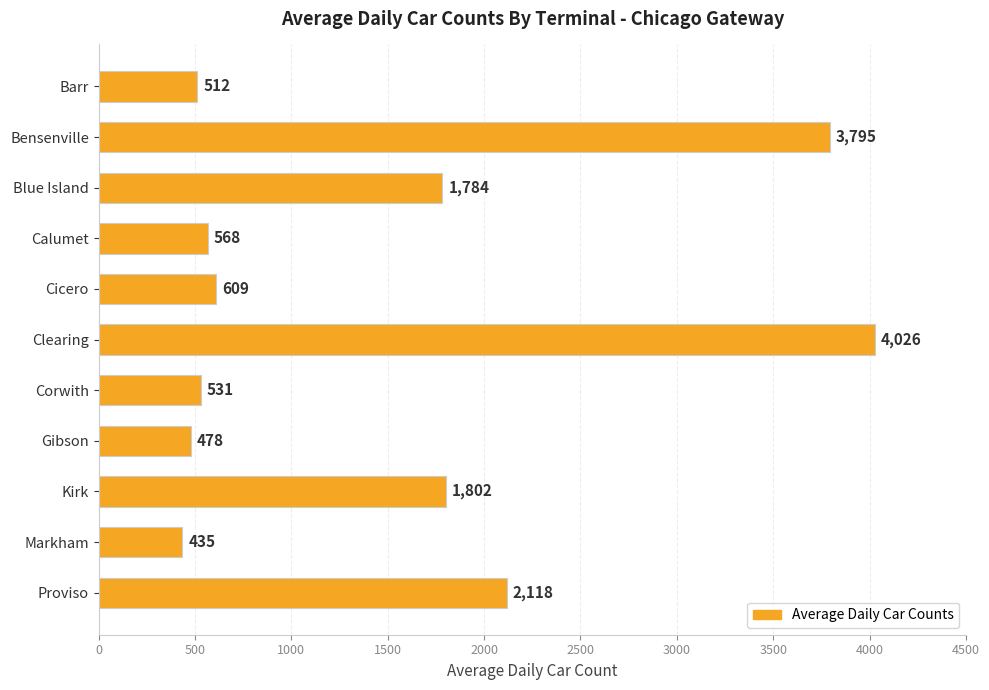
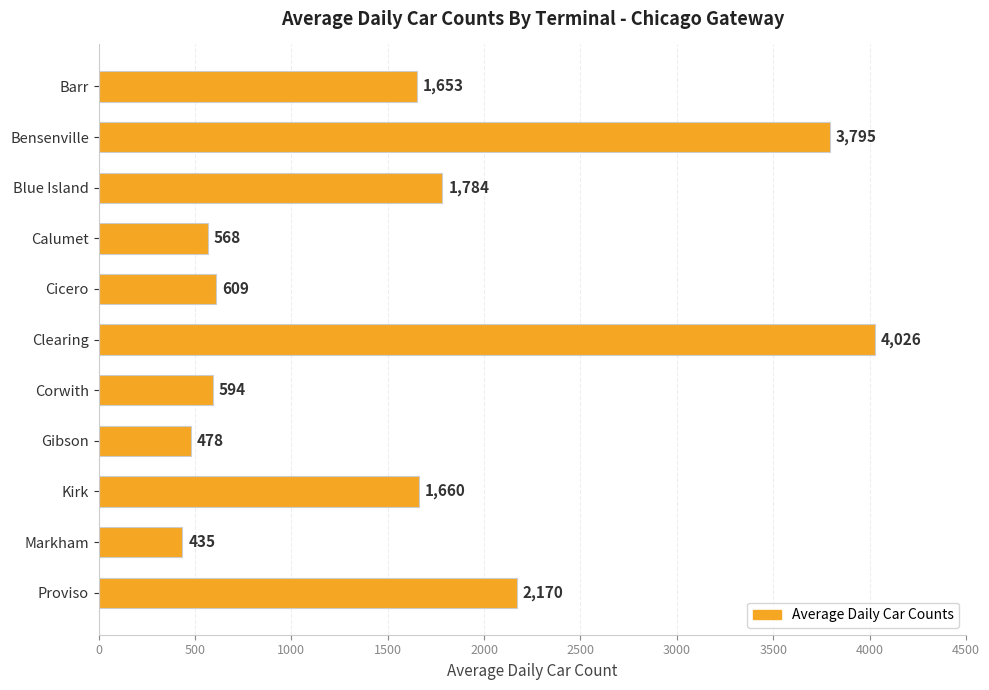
  {
-   "Barr": "512",
+   "Barr": "1,653",
    "Bensenville": "3,795",
    "Blue Island": "1,784",
    "Calumet": "568",
    "Cicero": "609",
    "Clearing": "4,026",
-   "Corwith": "531",
+   "Corwith": "594",
    "Gibson": "478",
-   "Kirk": "1,802",
+   "Kirk": "1,660",
    "Markham": "435",
-   "Proviso": "2,118"
+   "Proviso": "2,170"
  }
